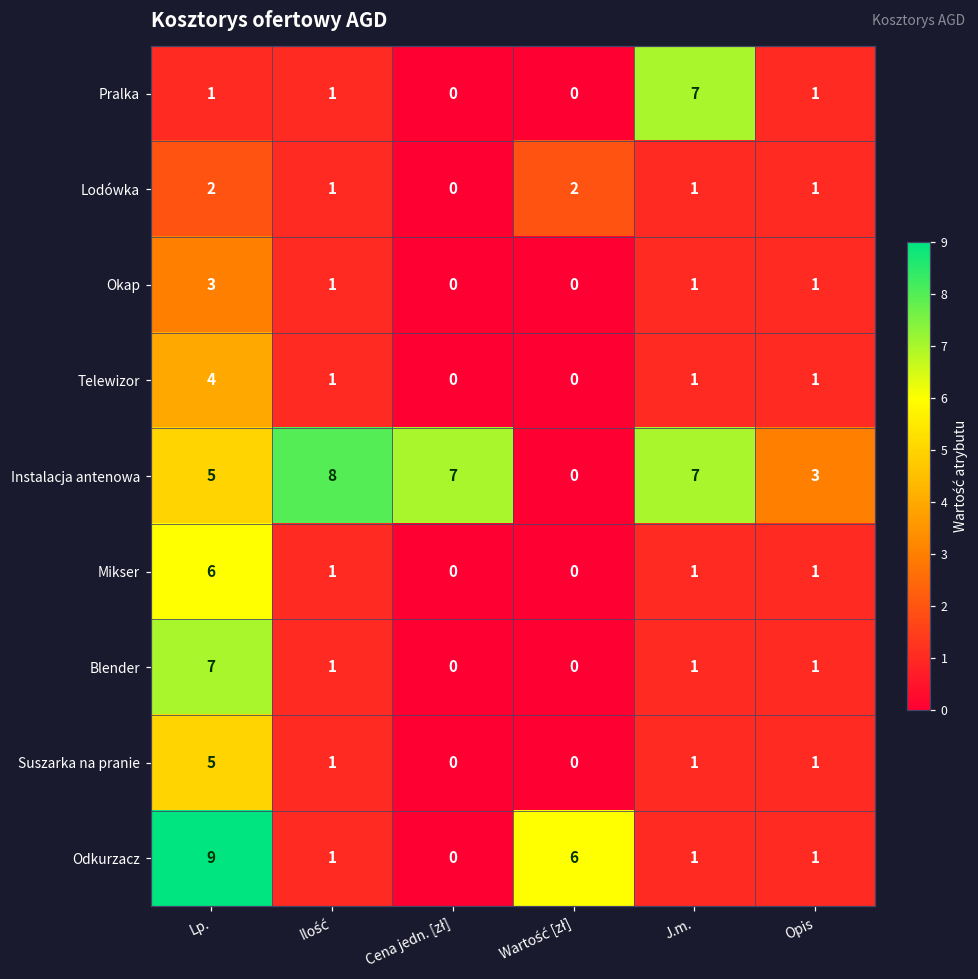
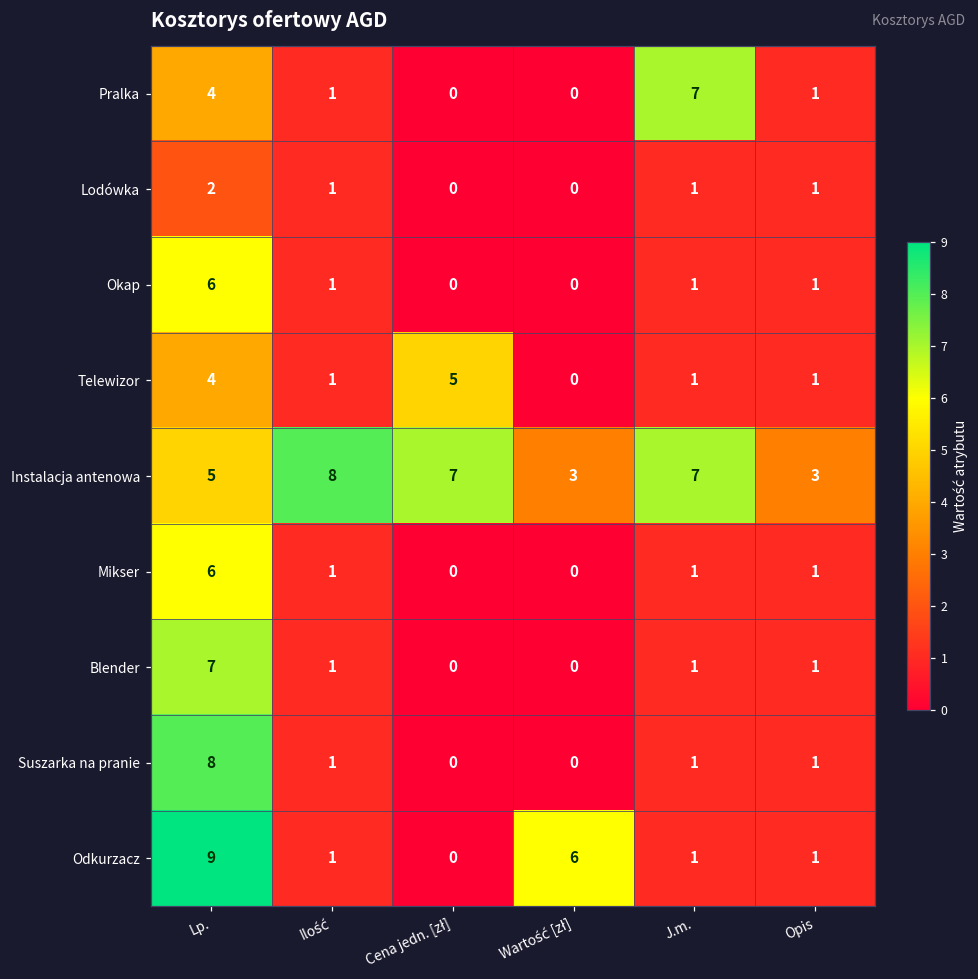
  {
    "Pralka": {
-     "Lp.": 1,
+     "Lp.": 4,
      "Ilość": 1,
      "Cena jedn. [zł]": 0,
      "Wartość [zł]": 0,
      "J.m.": 7,
      "Opis": 1
    },
    "Lodówka": {
      "Lp.": 2,
      "Ilość": 1,
      "Cena jedn. [zł]": 0,
-     "Wartość [zł]": 2,
+     "Wartość [zł]": 0,
      "J.m.": 1,
      "Opis": 1
    },
    "Okap": {
-     "Lp.": 3,
+     "Lp.": 6,
      "Ilość": 1,
      "Cena jedn. [zł]": 0,
      "Wartość [zł]": 0,
      "J.m.": 1,
      "Opis": 1
    },
    "Telewizor": {
      "Lp.": 4,
      "Ilość": 1,
-     "Cena jedn. [zł]": 0,
+     "Cena jedn. [zł]": 5,
      "Wartość [zł]": 0,
      "J.m.": 1,
      "Opis": 1
    },
    "Instalacja antenowa": {
      "Lp.": 5,
      "Ilość": 8,
      "Cena jedn. [zł]": 7,
-     "Wartość [zł]": 0,
+     "Wartość [zł]": 3,
      "J.m.": 7,
      "Opis": 3
    },
    "Mikser": {
      "Lp.": 6,
      "Ilość": 1,
      "Cena jedn. [zł]": 0,
      "Wartość [zł]": 0,
      "J.m.": 1,
      "Opis": 1
    },
    "Blender": {
      "Lp.": 7,
      "Ilość": 1,
      "Cena jedn. [zł]": 0,
      "Wartość [zł]": 0,
      "J.m.": 1,
      "Opis": 1
    },
    "Suszarka na pranie": {
-     "Lp.": 5,
+     "Lp.": 8,
      "Ilość": 1,
      "Cena jedn. [zł]": 0,
      "Wartość [zł]": 0,
      "J.m.": 1,
      "Opis": 1
    },
    "Odkurzacz": {
      "Lp.": 9,
      "Ilość": 1,
      "Cena jedn. [zł]": 0,
      "Wartość [zł]": 6,
      "J.m.": 1,
      "Opis": 1
    }
  }
